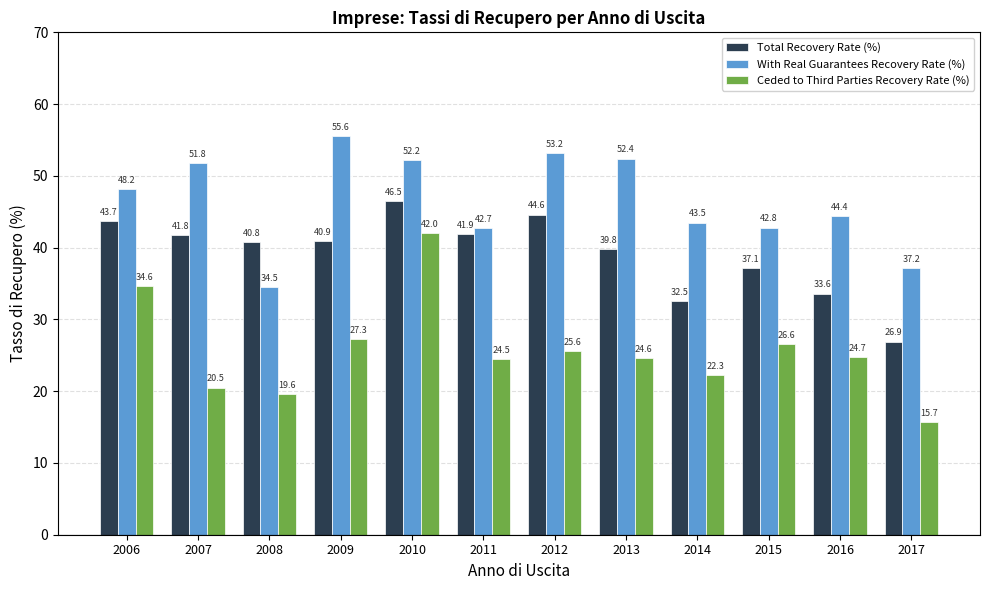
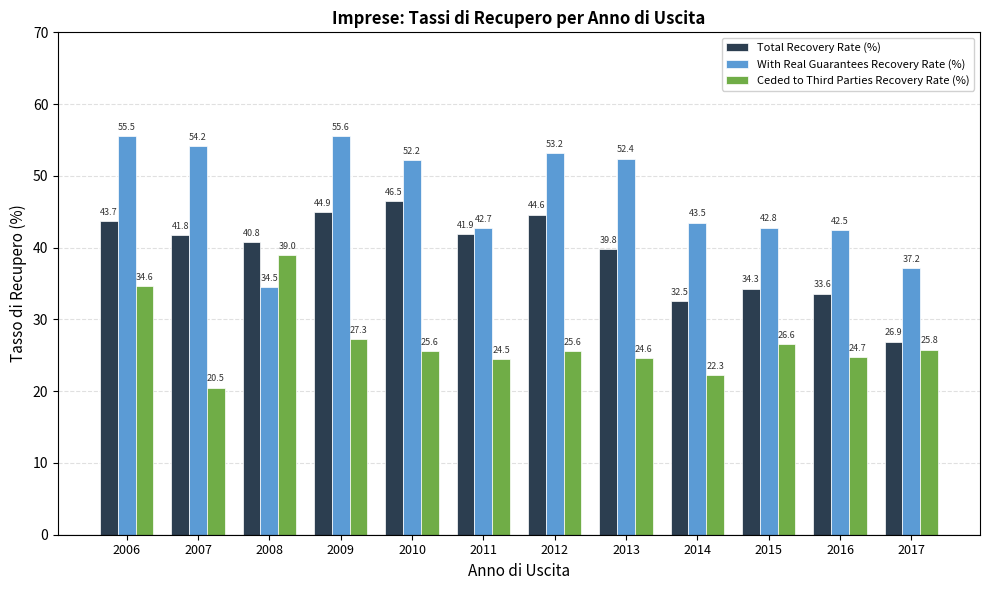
  {
    "Total Recovery Rate (%)": {
      "2006": 43.7,
      "2007": 41.8,
      "2008": 40.8,
-     "2009": 40.9,
+     "2009": 44.9,
      "2010": 46.5,
      "2011": 41.9,
      "2012": 44.6,
      "2013": 39.8,
      "2014": 32.5,
-     "2015": 37.1,
+     "2015": 34.3,
      "2016": 33.6,
      "2017": 26.9
    },
    "With Real Guarantees Recovery Rate (%)": {
-     "2006": 48.2,
-     "2007": 51.8,
+     "2006": 55.5,
+     "2007": 54.2,
      "2008": 34.5,
      "2009": 55.6,
      "2010": 52.2,
      "2011": 42.7,
      "2012": 53.2,
      "2013": 52.4,
      "2014": 43.5,
      "2015": 42.8,
-     "2016": 44.4,
+     "2016": 42.5,
      "2017": 37.2
    },
    "Ceded to Third Parties Recovery Rate (%)": {
      "2006": 34.6,
      "2007": 20.5,
-     "2008": 19.6,
+     "2008": 39.0,
      "2009": 27.3,
-     "2010": 42.0,
+     "2010": 25.6,
      "2011": 24.5,
      "2012": 25.6,
      "2013": 24.6,
      "2014": 22.3,
      "2015": 26.6,
      "2016": 24.7,
-     "2017": 15.7
+     "2017": 25.8
    }
  }
